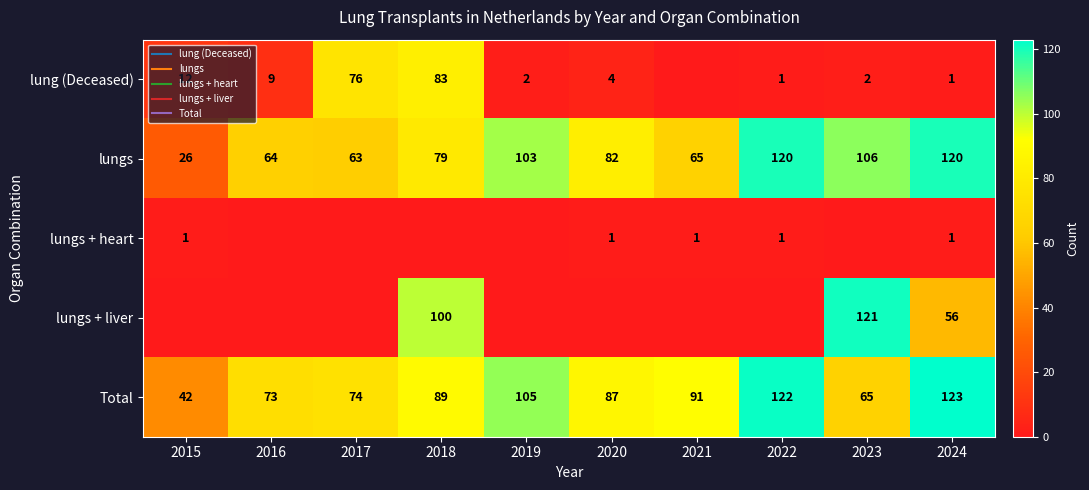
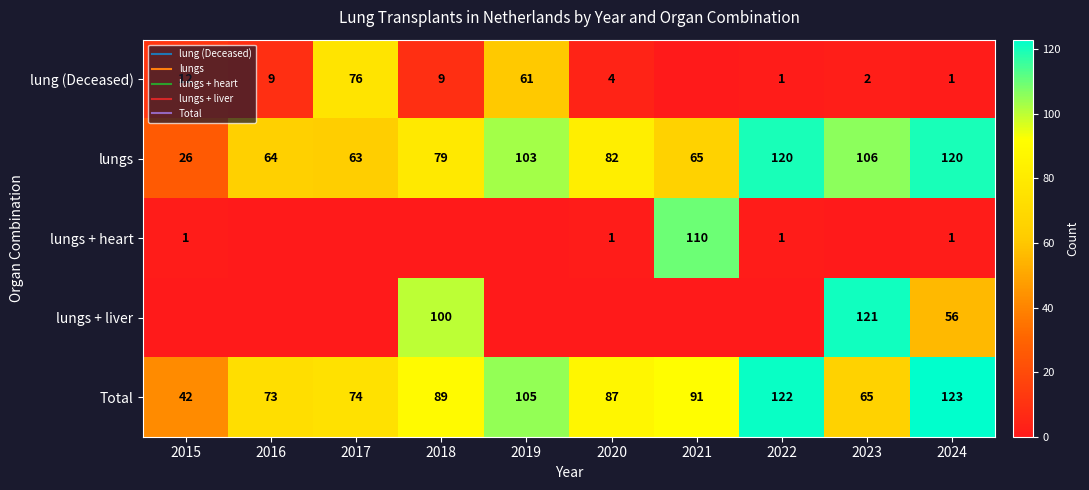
  {
    "lung (Deceased)": {
      "2016": 9,
      "2017": 76,
-     "2018": 83,
-     "2019": 2,
+     "2018": 9,
+     "2019": 61,
      "2020": 4,
      "2022": 1,
      "2023": 2,
      "2024": 1
    },
    "lungs": {
      "2015": 26,
      "2016": 64,
      "2017": 63,
      "2018": 79,
      "2019": 103,
      "2020": 82,
      "2021": 65,
      "2022": 120,
      "2023": 106,
      "2024": 120
    },
    "lungs + heart": {
      "2015": 1,
      "2020": 1,
-     "2021": 1,
+     "2021": 110,
      "2022": 1,
      "2024": 1
    },
    "lungs + liver": {
      "2018": 100,
      "2023": 121,
      "2024": 56
    },
    "Total": {
      "2015": 42,
      "2016": 73,
      "2017": 74,
      "2018": 89,
      "2019": 105,
      "2020": 87,
      "2021": 91,
      "2022": 122,
      "2023": 65,
      "2024": 123
    }
  }
